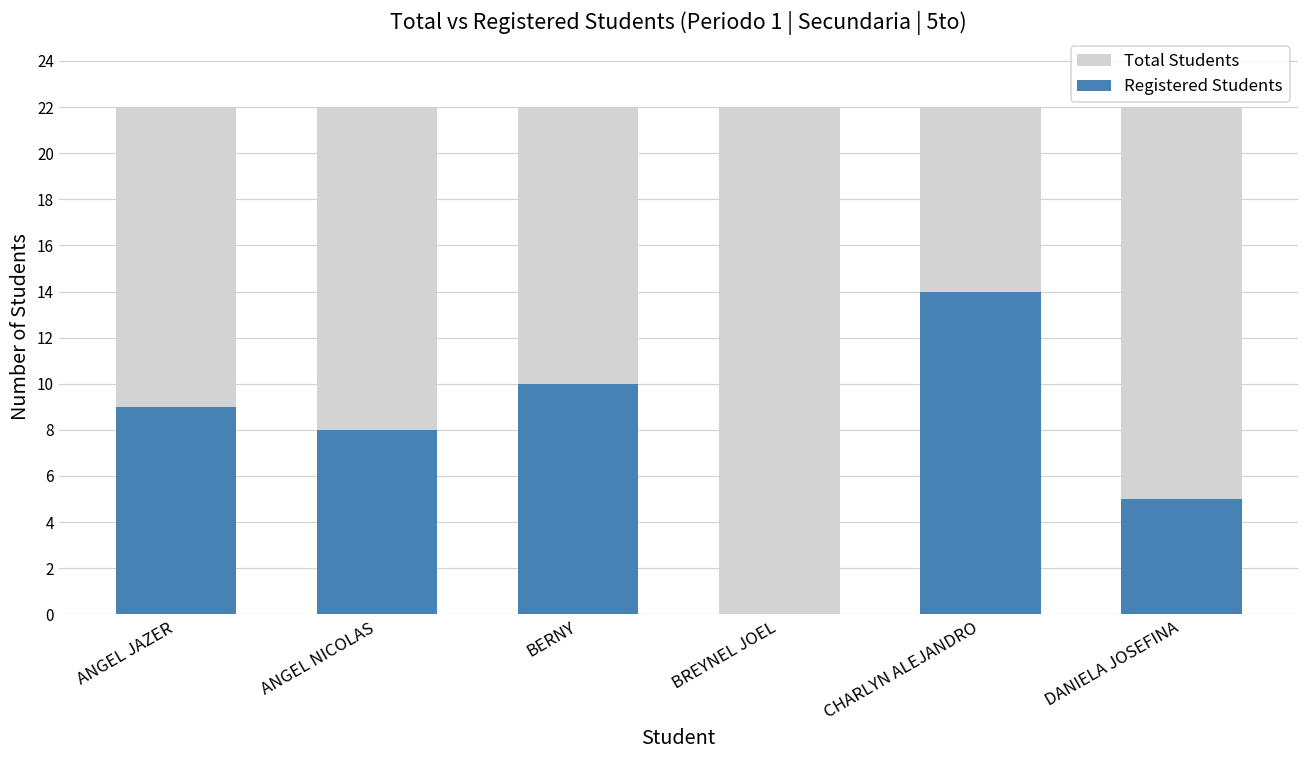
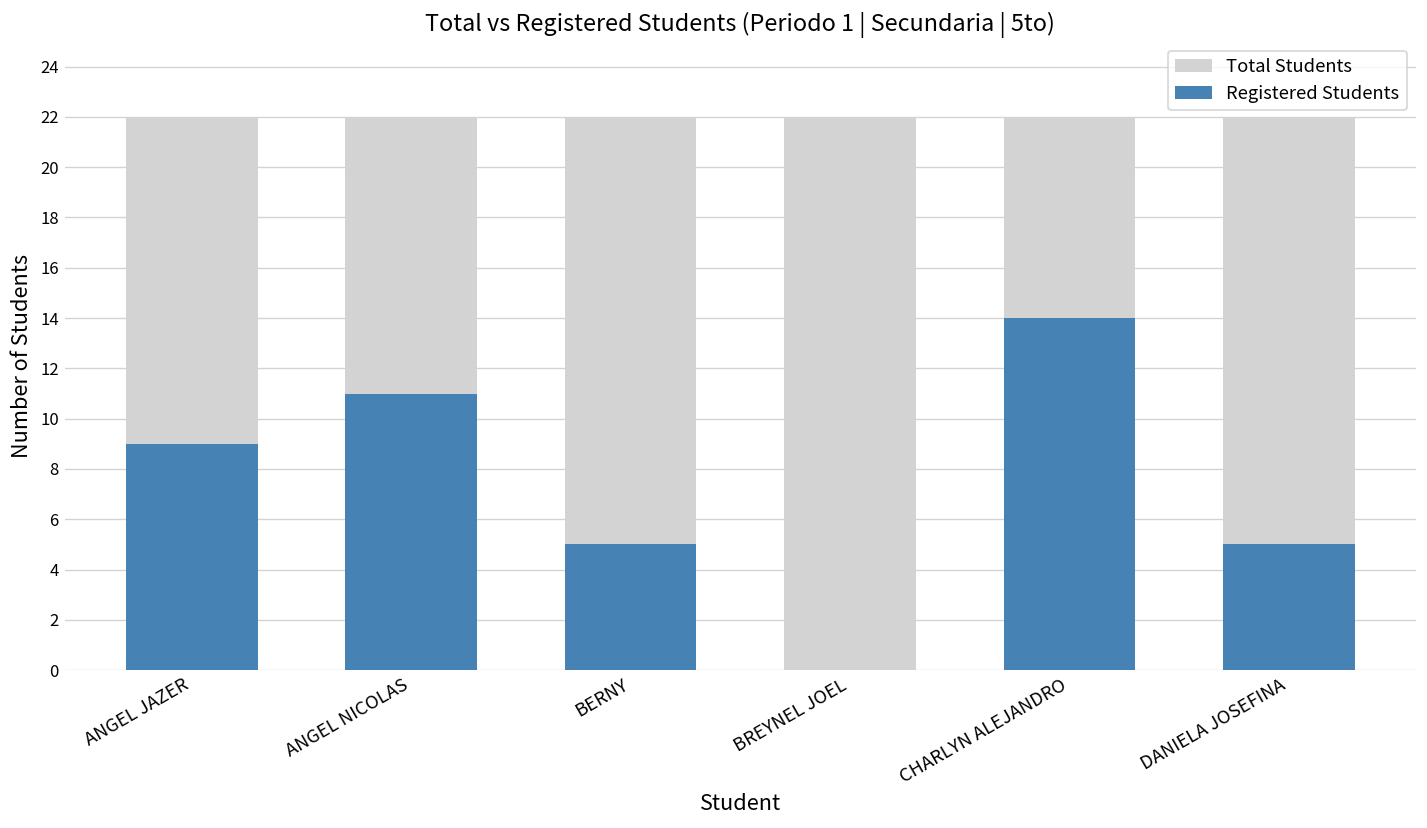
  {
    "Total Students": {
      "ANGEL JAZER": 22,
      "ANGEL NICOLAS": 22,
      "BERNY": 22,
      "BREYNEL JOEL": 22,
      "CHARLYN ALEJANDRO": 22,
      "DANIELA JOSEFINA": 22
    },
    "Registered Students": {
-     "ANGEL NICOLAS": 8,
-     "BERNY": 10,
+     "ANGEL NICOLAS": 11,
+     "BERNY": 5,
      "BREYNEL JOEL": 0
    }
  }
